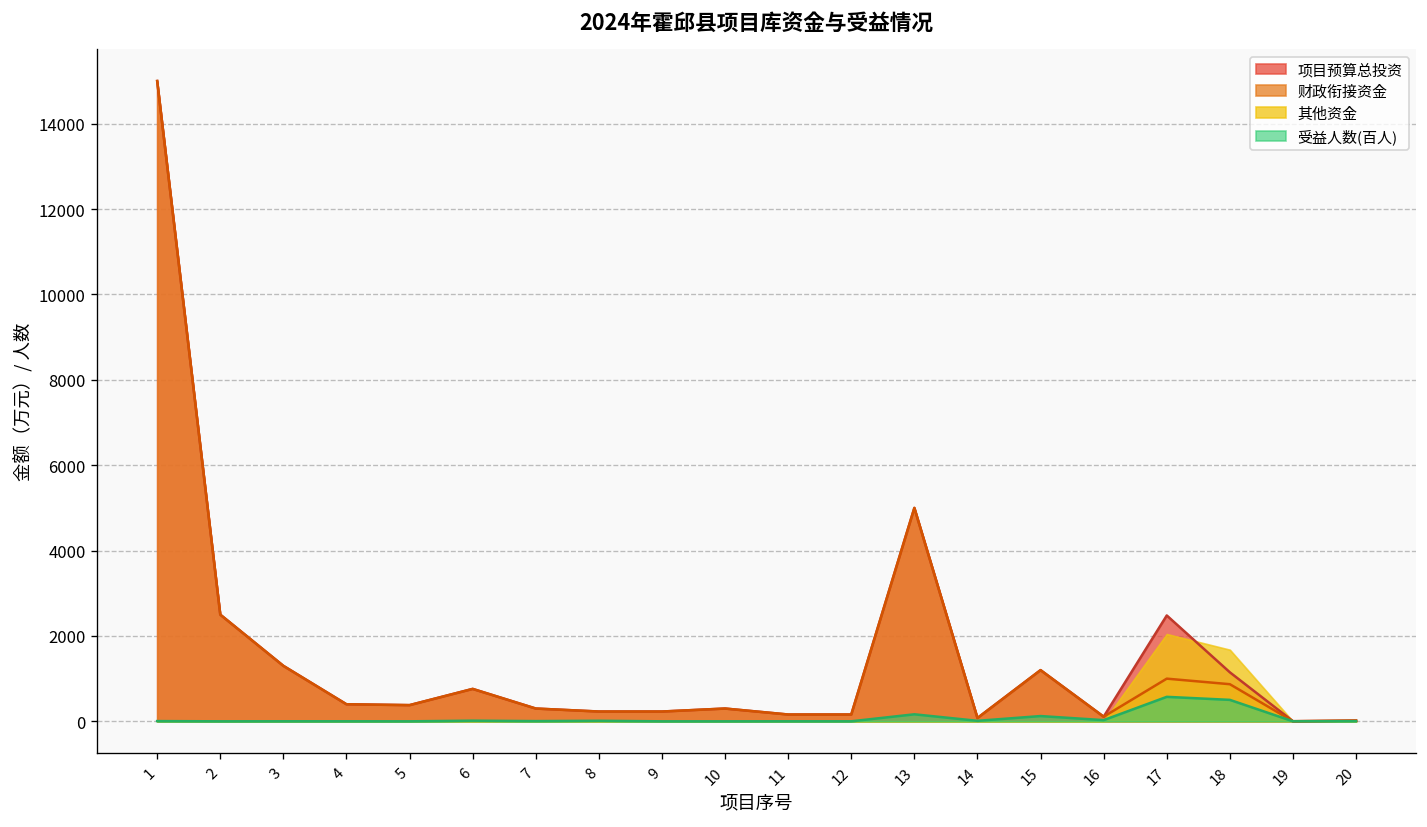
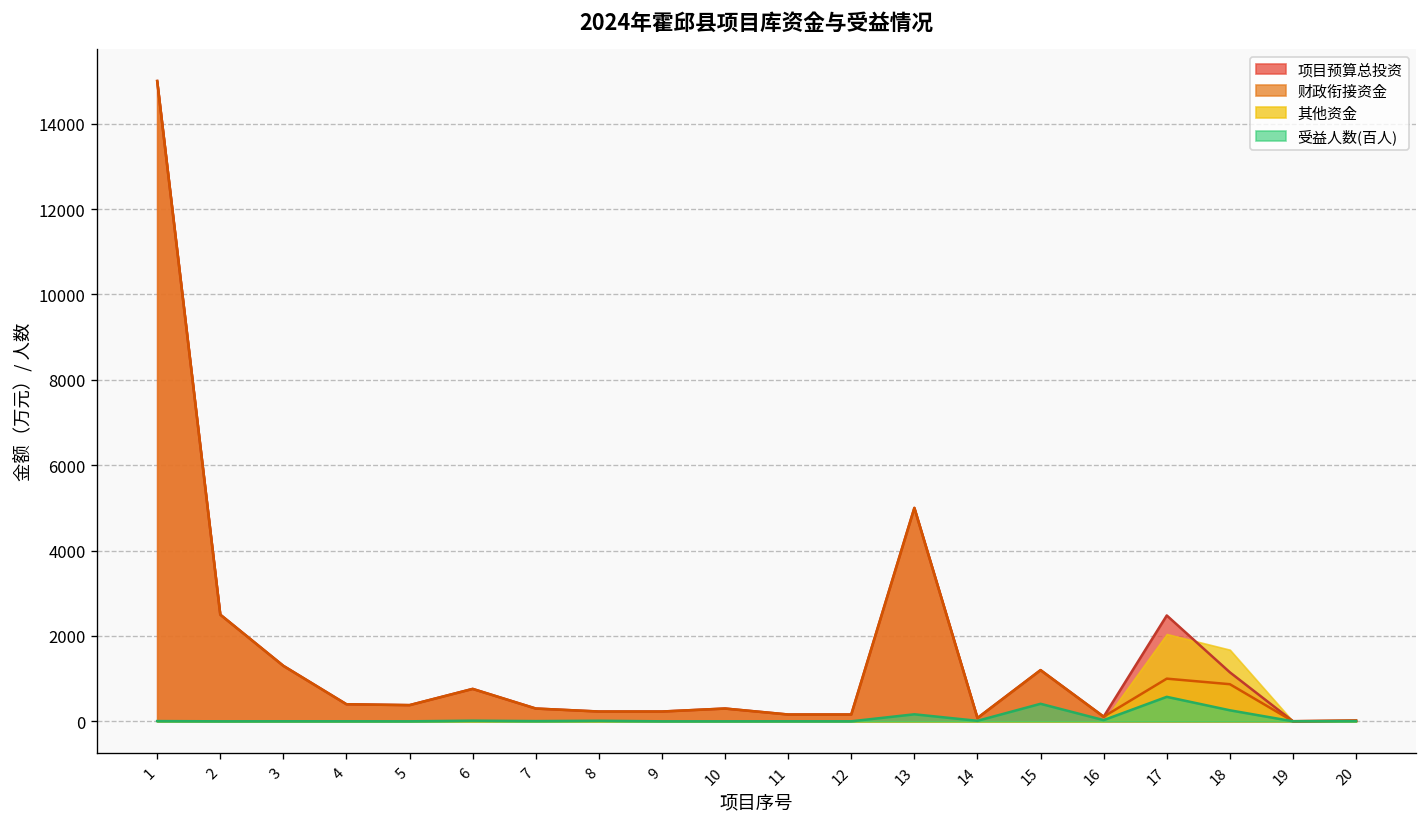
  {
    "其他资金": {
      "13": 0,
      "15": 0,
      "17": 2000,
      "18": 1700
    },
    "受益人数(百人)": {
      "13": 200,
-     "15": 100,
+     "15": 400,
      "17": 600,
-     "18": 500
+     "18": 300
    }
  }
